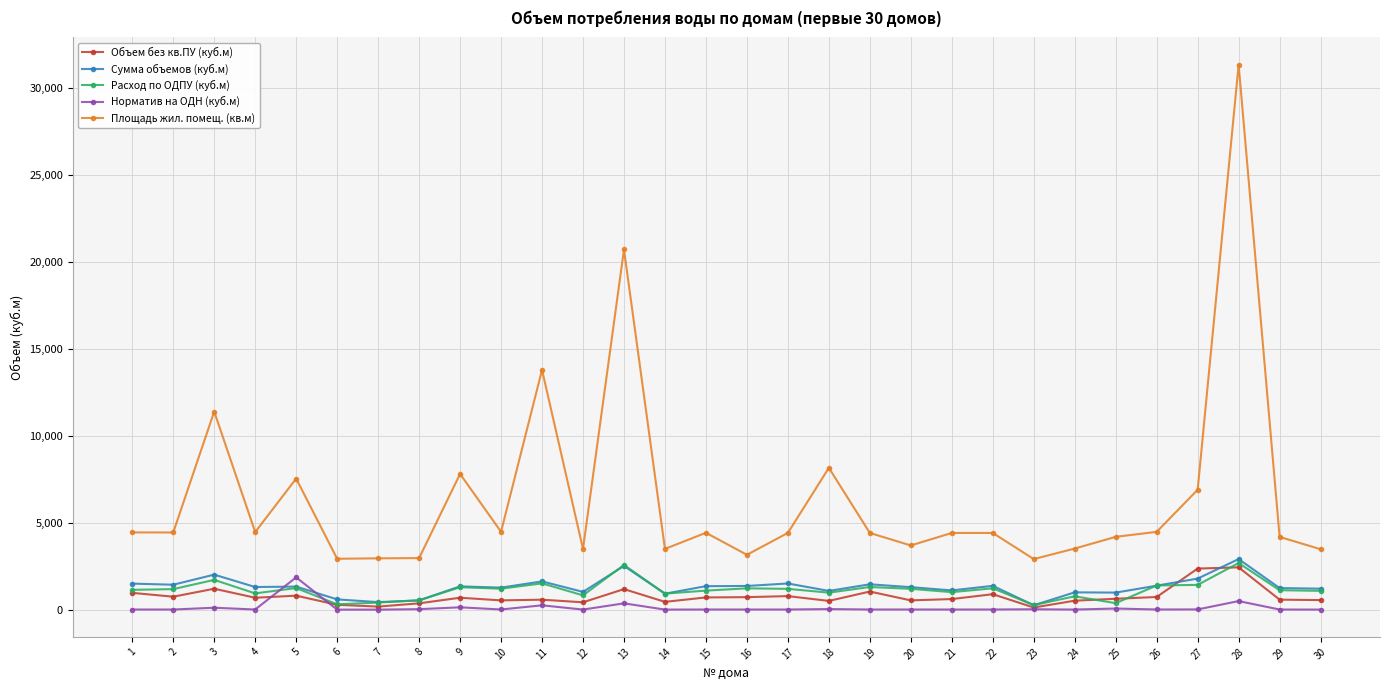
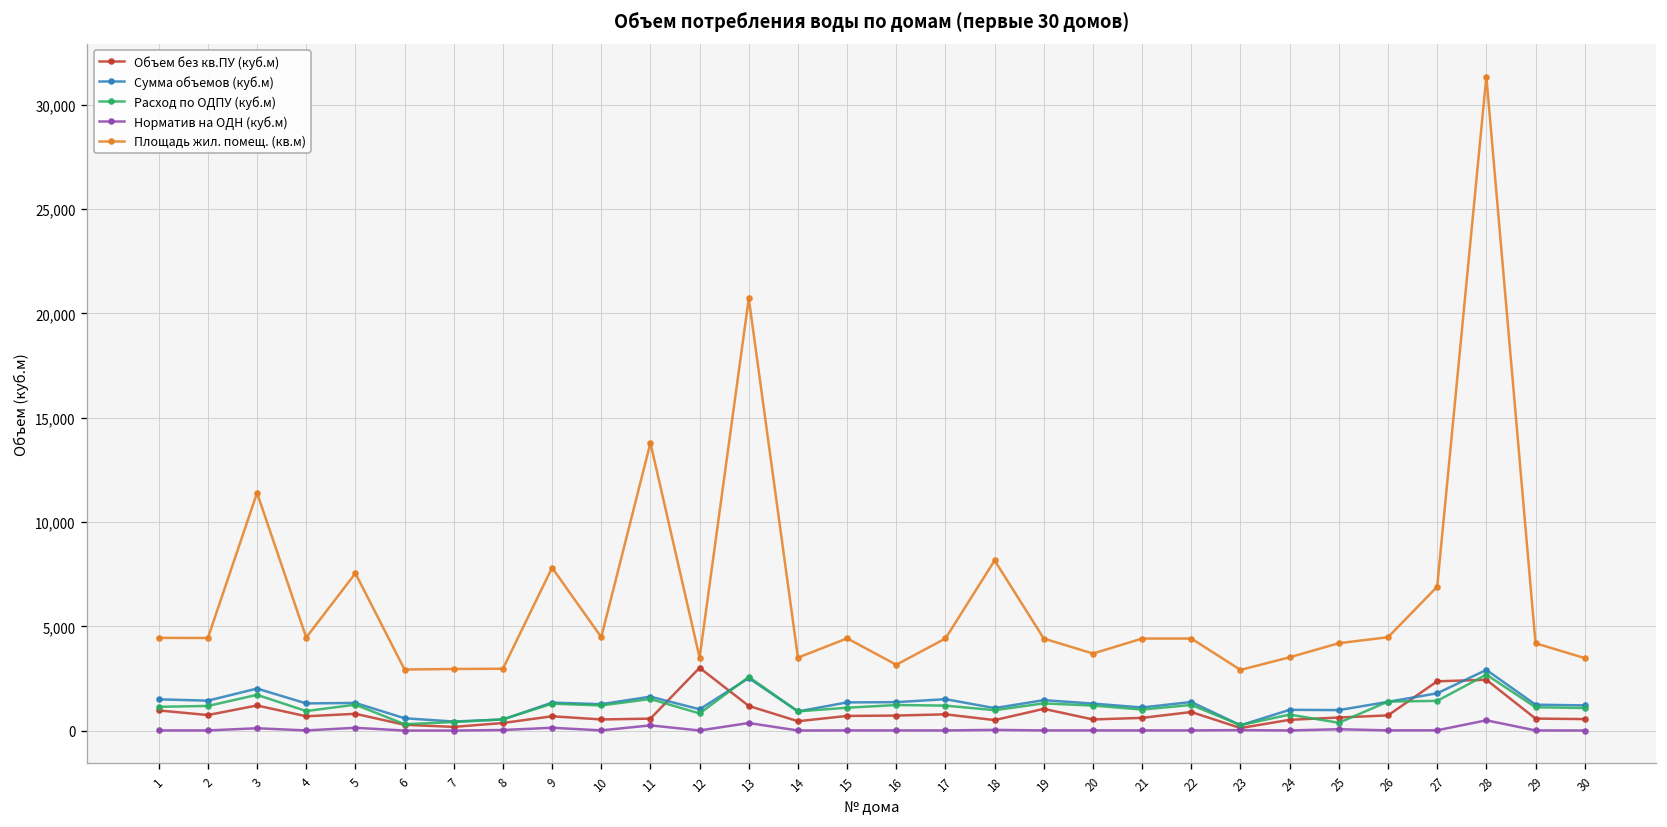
  {
    "Объем без кв.ПУ (куб.м)": {
      "1": "1,000",
      "2": "800",
      "3": "1,200",
      "4": "700",
      "5": "800",
      "7": "200",
      "8": "400",
      "9": "700",
      "10": "500",
      "11": "600",
-     "12": "400",
+     "12": "3,000",
      "13": "1,200",
      "14": "500",
      "15": "700",
      "16": "700",
      "17": "800",
      "18": "500",
      "19": "1,100",
      "20": "500",
      "21": "600",
      "22": "900",
      "24": "500",
      "25": "600",
      "26": "700",
      "27": "2,400",
      "28": "2,400",
      "29": "600",
      "30": "600"
    },
    "Сумма объемов (куб.м)": {
      "1": "1,500",
      "2": "1,400",
      "3": "2,000",
      "4": "1,300",
      "6": "600",
      "12": "1,000",
      "15": "1,400",
      "17": "1,500",
      "19": "1,500",
      "24": "1,000",
      "25": "1,000",
      "27": "1,800",
      "28": "2,900"
    },
    "Расход по ОДПУ (куб.м)": {
      "1": "1,100",
      "2": "1,200",
      "3": "1,700",
      "4": "900",
      "12": "800",
      "15": "1,100",
      "17": "1,200",
      "19": "1,300",
      "24": "800",
      "25": "400",
      "27": "1,400",
      "28": "2,700"
    },
    "Норматив на ОДН (куб.м)": {
      "1": "0",
      "2": "0",
      "3": "100",
      "4": "0",
-     "5": "1,900",
+     "5": "100",
      "6": "0",
      "7": "0",
      "8": "0",
      "9": "100",
      "10": "0",
      "11": "300",
      "12": "0",
      "13": "400",
      "14": "0",
      "15": "0",
      "16": "0",
      "17": "0",
      "18": "0",
      "19": "0",
      "20": "0",
      "21": "0",
      "22": "0",
      "24": "0",
      "25": "100",
      "26": "0",
      "27": "0",
      "28": "500",
      "29": "0",
      "30": "0"
    },
    "Площадь жил. помещ. (кв.м)": {
      "1": "4,500",
      "2": "4,400",
      "3": "11,400",
      "4": "4,500",
      "5": "7,500",
      "6": "2,900",
      "7": "3,000",
      "8": "3,000",
      "9": "7,800",
      "10": "4,500",
      "11": "13,800",
      "12": "3,500",
      "13": "20,700",
      "14": "3,500",
      "15": "4,400",
      "16": "3,200",
      "17": "4,400",
      "18": "8,200",
      "19": "4,400",
      "20": "3,700",
      "21": "4,400",
      "22": "4,400",
      "23": "2,900",
      "24": "3,500",
      "25": "4,200",
      "26": "4,500",
      "27": "6,900",
      "28": "31,300",
      "29": "4,200",
      "30": "3,500"
    }
  }
